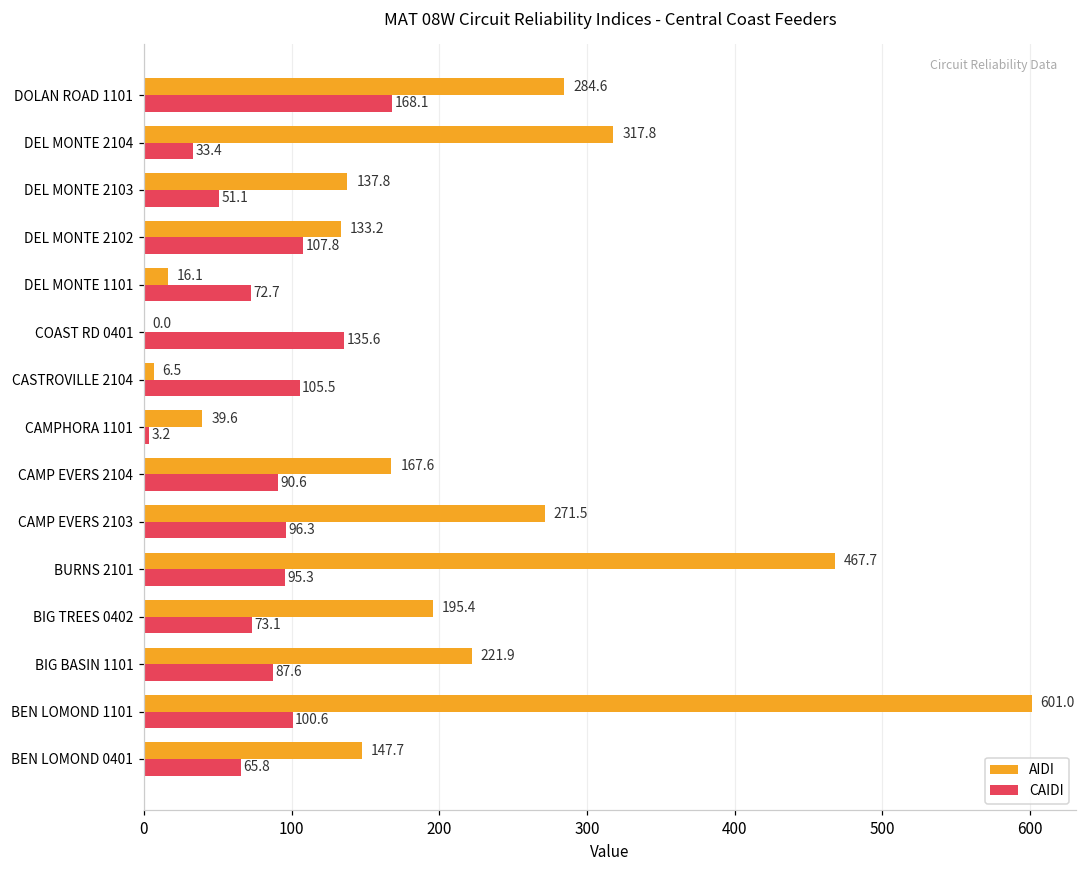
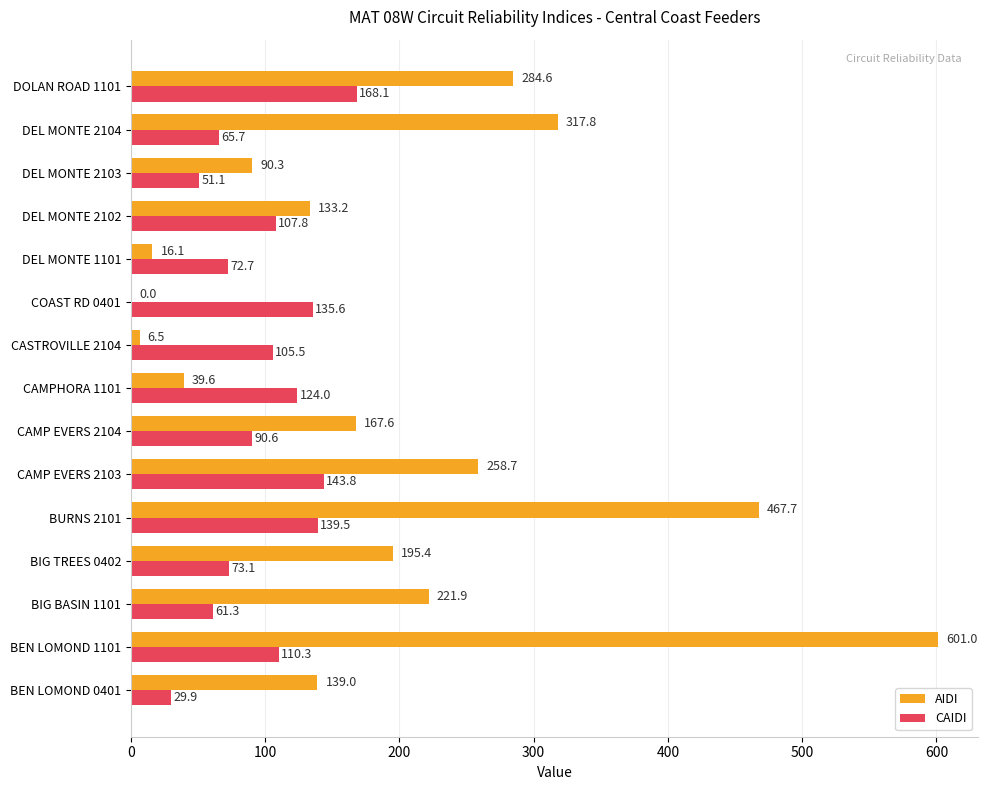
  {
    "AIDI": {
      "DOLAN ROAD 1101": 284.6,
      "DEL MONTE 2104": 317.8,
-     "DEL MONTE 2103": 137.8,
+     "DEL MONTE 2103": 90.3,
      "DEL MONTE 2102": 133.2,
      "DEL MONTE 1101": 16.1,
      "COAST RD 0401": 0.0,
      "CASTROVILLE 2104": 6.5,
      "CAMPHORA 1101": 39.6,
      "CAMP EVERS 2104": 167.6,
-     "CAMP EVERS 2103": 271.5,
+     "CAMP EVERS 2103": 258.7,
      "BURNS 2101": 467.7,
      "BIG TREES 0402": 195.4,
      "BIG BASIN 1101": 221.9,
      "BEN LOMOND 1101": 601.0,
-     "BEN LOMOND 0401": 147.7
+     "BEN LOMOND 0401": 139.0
    },
    "CAIDI": {
      "DOLAN ROAD 1101": 168.1,
-     "DEL MONTE 2104": 33.4,
+     "DEL MONTE 2104": 65.7,
      "DEL MONTE 2103": 51.1,
      "DEL MONTE 2102": 107.8,
      "DEL MONTE 1101": 72.7,
      "COAST RD 0401": 135.6,
      "CASTROVILLE 2104": 105.5,
-     "CAMPHORA 1101": 3.2,
+     "CAMPHORA 1101": 124.0,
      "CAMP EVERS 2104": 90.6,
-     "CAMP EVERS 2103": 96.3,
-     "BURNS 2101": 95.3,
+     "CAMP EVERS 2103": 143.8,
+     "BURNS 2101": 139.5,
      "BIG TREES 0402": 73.1,
-     "BIG BASIN 1101": 87.6,
-     "BEN LOMOND 1101": 100.6,
-     "BEN LOMOND 0401": 65.8
+     "BIG BASIN 1101": 61.3,
+     "BEN LOMOND 1101": 110.3,
+     "BEN LOMOND 0401": 29.9
    }
  }
